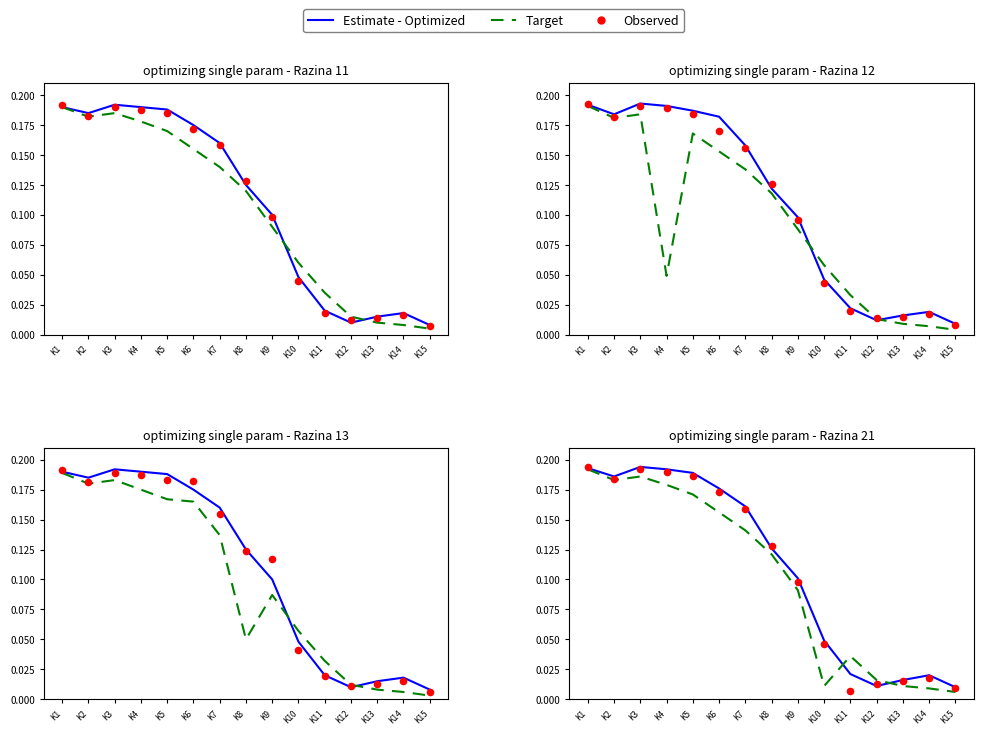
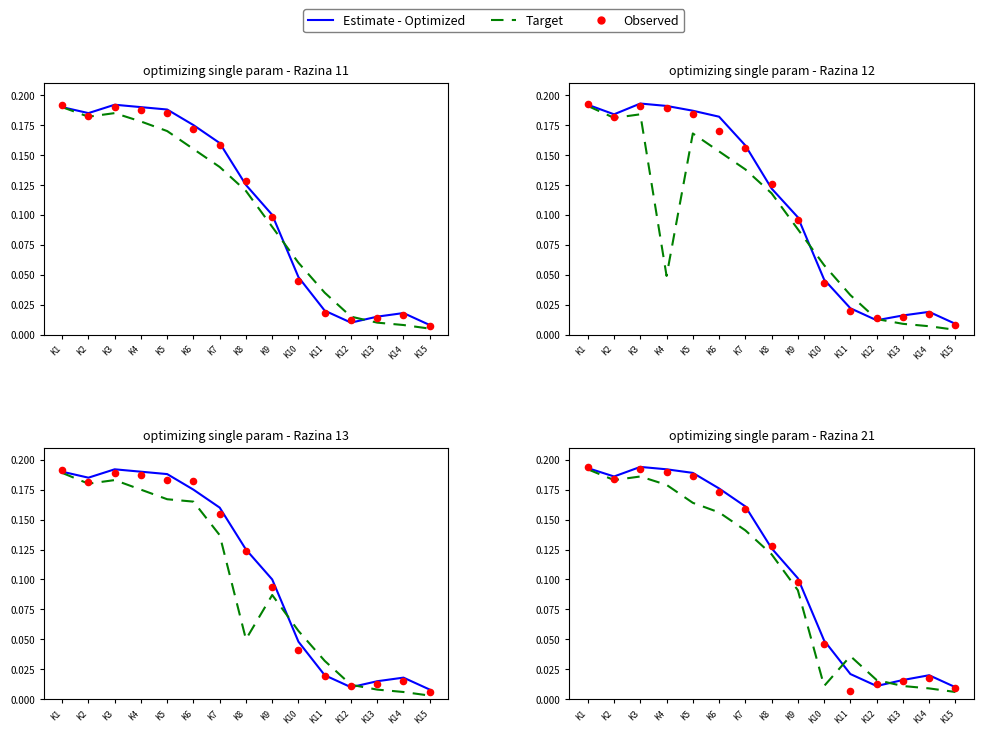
  {
    "optimizing single param - Razina 11": {
      "Estimate - Optimized": {
        "K5": 0.188,
        "K6": 0.175,
        "K8": 0.125,
        "K10": 0.048
      },
      "Target": {
        "K3": 0.185,
        "K4": 0.178,
        "K5": 0.170,
        "K6": 0.155,
        "K7": 0.140,
        "K8": 0.120,
        "K9": 0.090,
        "K10": 0.060,
        "K11": 0.035,
        "K12": 0.015,
        "K13": 0.010,
        "K14": 0.008
      }
    },
    "optimizing single param - Razina 12": {
      "Estimate - Optimized": {
        "K5": 0.187,
        "K6": 0.182,
        "K8": 0.122,
        "K10": 0.046
      },
      "Target": {
        "K3": 0.184,
        "K4": 0.049,
        "K5": 0.168,
        "K6": 0.153,
        "K7": 0.138,
        "K8": 0.118,
        "K9": 0.088,
        "K10": 0.058,
        "K11": 0.033,
        "K13": 0.009,
        "K14": 0.007,
        "K15": 0.004
      }
    },
    "optimizing single param - Razina 13": {
      "Estimate - Optimized": {
        "K2": 0.185,
        "K3": 0.192,
        "K4": 0.190,
        "K5": 0.188,
        "K6": 0.175,
        "K7": 0.160,
        "K9": 0.100,
        "K10": 0.048,
        "K14": 0.018
      },
      "Observed": {
-       "K9": 0.117
+       "K9": 0.094
      },
      "Target": {
        "K3": 0.183,
        "K4": 0.175,
        "K5": 0.167,
        "K6": 0.165,
        "K7": 0.137,
        "K8": 0.050,
        "K9": 0.087,
        "K10": 0.057,
        "K11": 0.032,
        "K13": 0.008,
        "K14": 0.006,
        "K15": 0.003
      }
    },
    "optimizing single param - Razina 21": {
      "Estimate - Optimized": {
        "K5": 0.189,
        "K6": 0.176,
        "K9": 0.101,
        "K10": 0.049,
        "K11": 0.021
      },
      "Target": {
        "K3": 0.186,
        "K4": 0.179,
-       "K5": 0.171,
+       "K5": 0.164,
        "K6": 0.156,
        "K7": 0.141,
        "K8": 0.121,
        "K9": 0.091,
        "K10": 0.011,
        "K11": 0.036,
        "K12": 0.016,
        "K13": 0.011,
        "K14": 0.009,
        "K15": 0.006
      }
    }
  }
